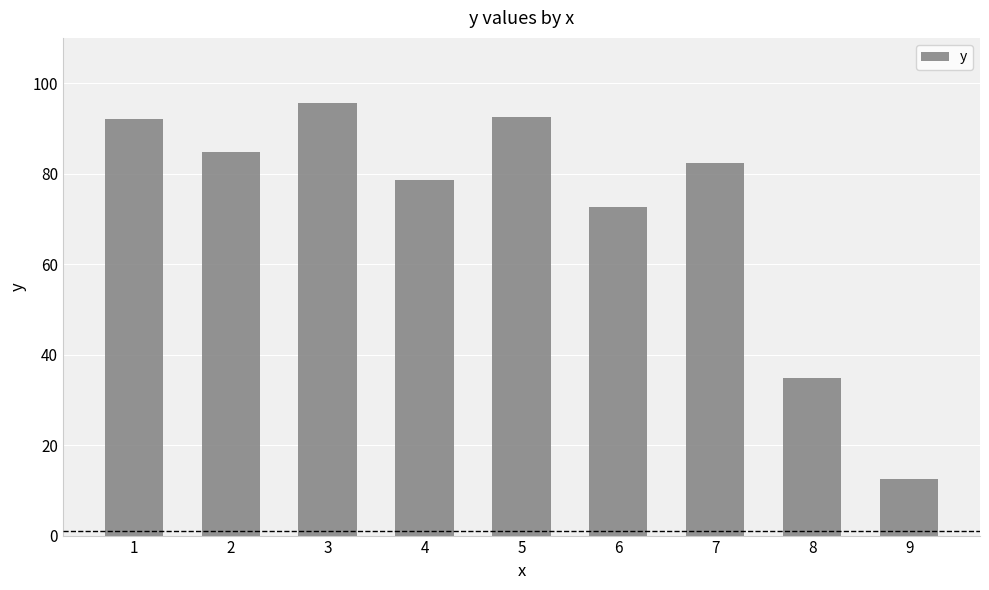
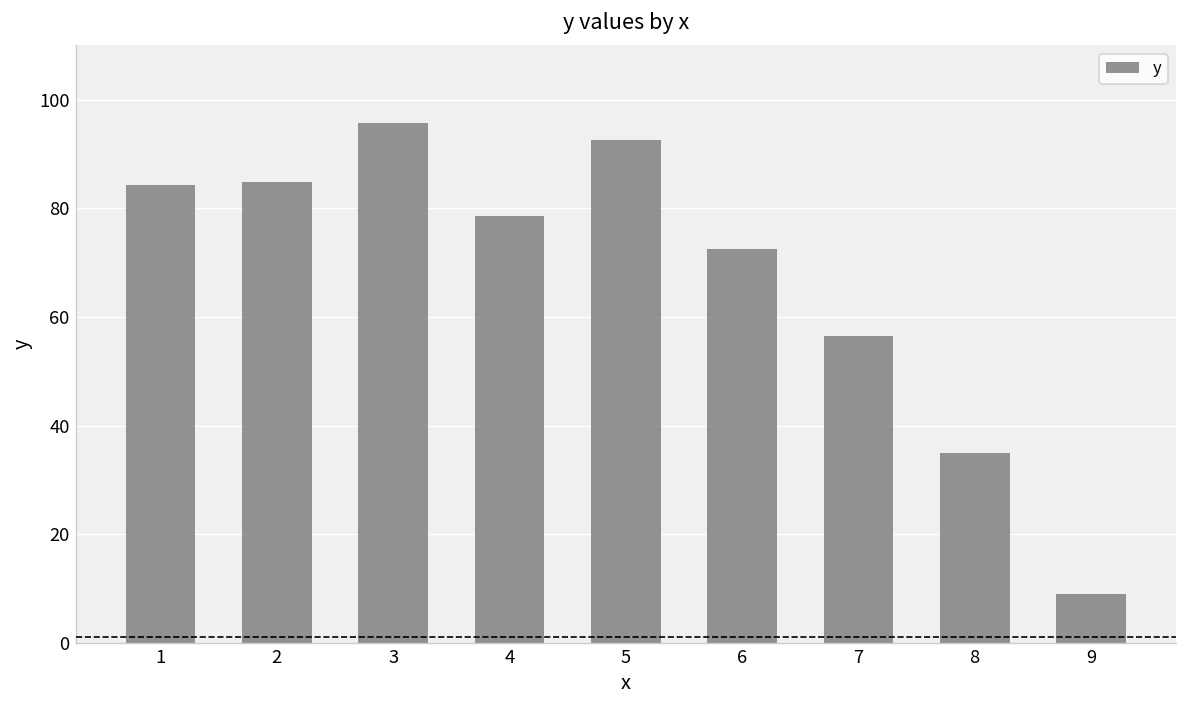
  {
-   "1": 92,
+   "1": 84,
    "2": 85,
    "3": 96,
    "4": 79,
    "5": 93,
    "6": 73,
-   "7": 82,
+   "7": 56,
    "8": 35,
-   "9": 12
+   "9": 9
  }
